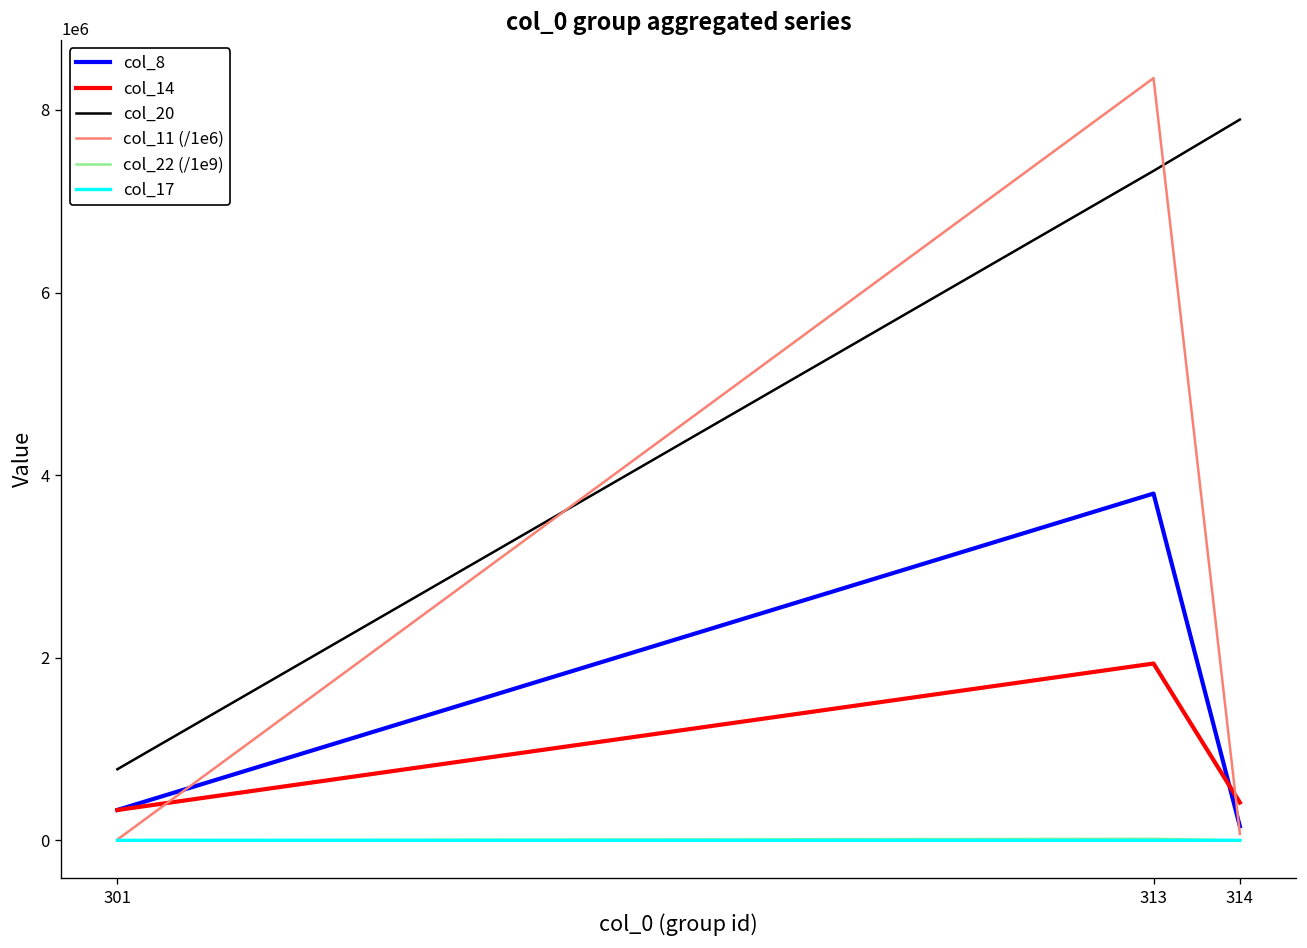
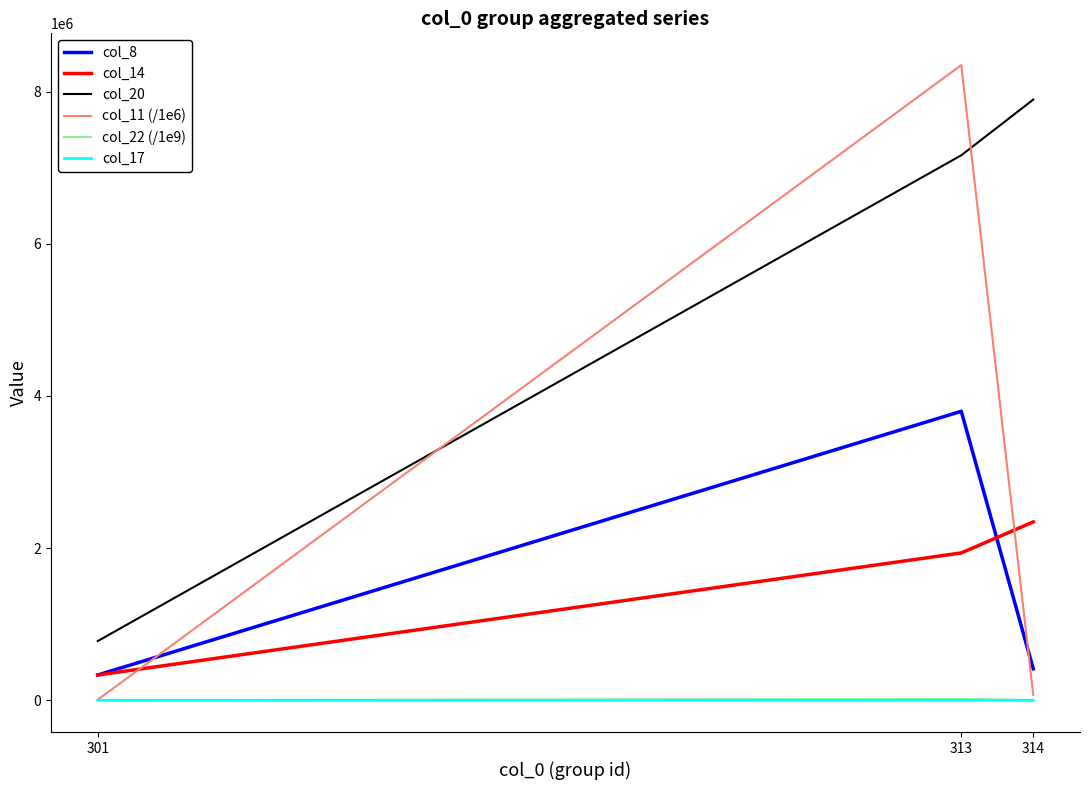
  {
    "col_8": {
      "313": 3800000,
-     "314": 200000
+     "314": 400000
    },
    "col_14": {
      "313": 1900000,
-     "314": 400000
+     "314": 2300000
    },
    "col_20": {
      "301": 800000,
-     "313": 7300000,
+     "313": 7200000,
      "314": 7900000
    },
    "col_11 (/1e6)": {
      "313": 8300000,
      "314": 100000
    }
  }
